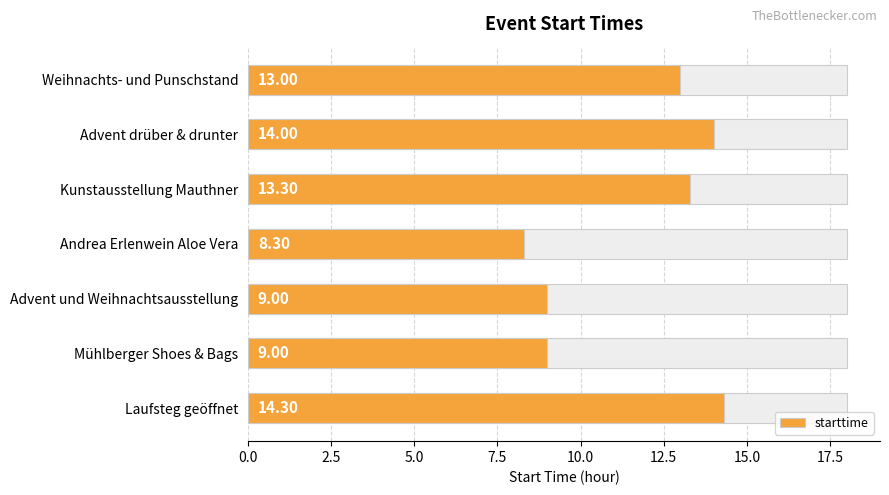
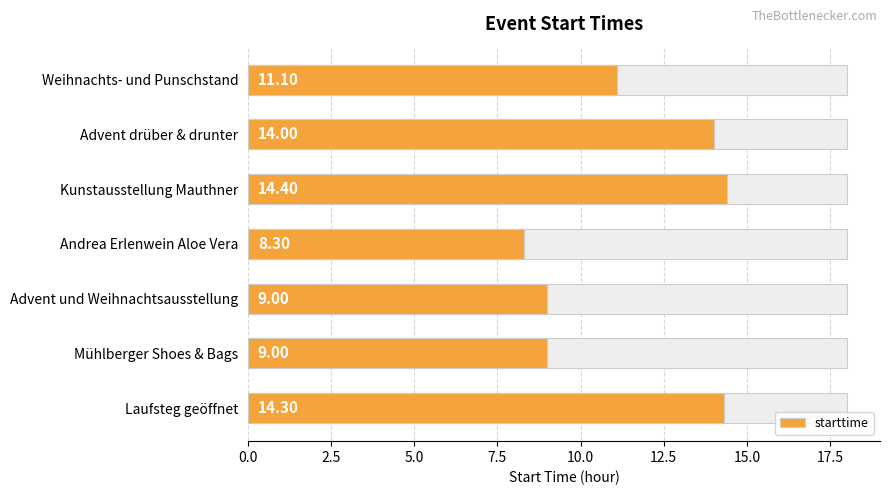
  {
    "starttime": {
-     "Weihnachts- und Punschstand": 13.00,
-     "Kunstausstellung Mauthner": 13.30
+     "Weihnachts- und Punschstand": 11.10,
+     "Kunstausstellung Mauthner": 14.40
    }
  }
